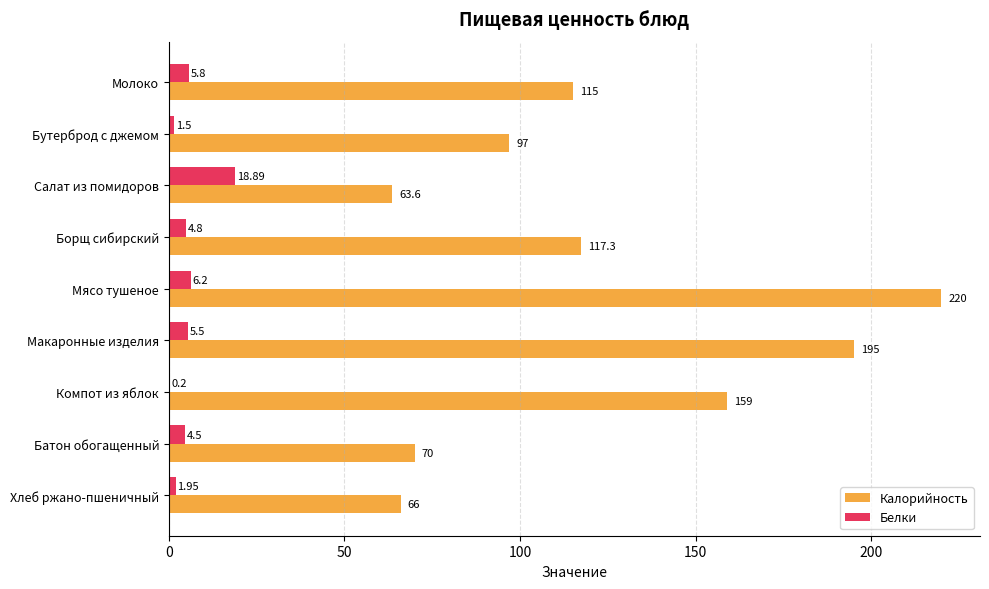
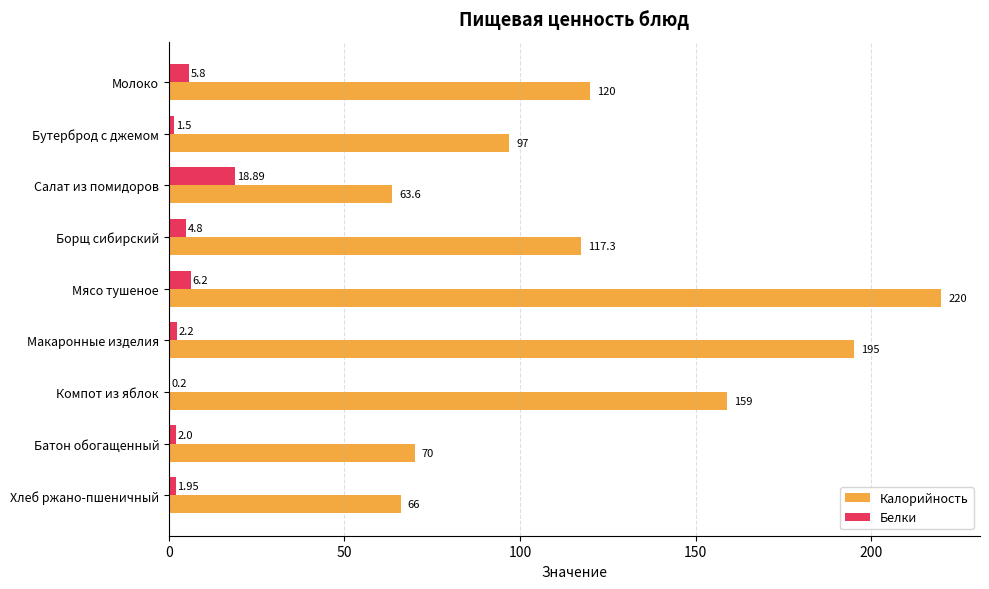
  {
    "Калорийность": {
-     "Молоко": 115,
+     "Молоко": 120,
      "Бутерброд с джемом": 97,
      "Салат из помидоров": 63.6,
      "Борщ сибирский": 117.3,
      "Мясо тушеное": 220,
      "Макаронные изделия": 195,
      "Компот из яблок": 159,
      "Батон обогащенный": 70,
      "Хлеб ржано-пшеничный": 66
    },
    "Белки": {
      "Молоко": 5.8,
      "Бутерброд с джемом": 1.5,
      "Салат из помидоров": 18.89,
      "Борщ сибирский": 4.8,
      "Мясо тушеное": 6.2,
-     "Макаронные изделия": 5.5,
+     "Макаронные изделия": 2.2,
      "Компот из яблок": 0.2,
-     "Батон обогащенный": 4.5,
+     "Батон обогащенный": 2.0,
      "Хлеб ржано-пшеничный": 1.95
    }
  }
